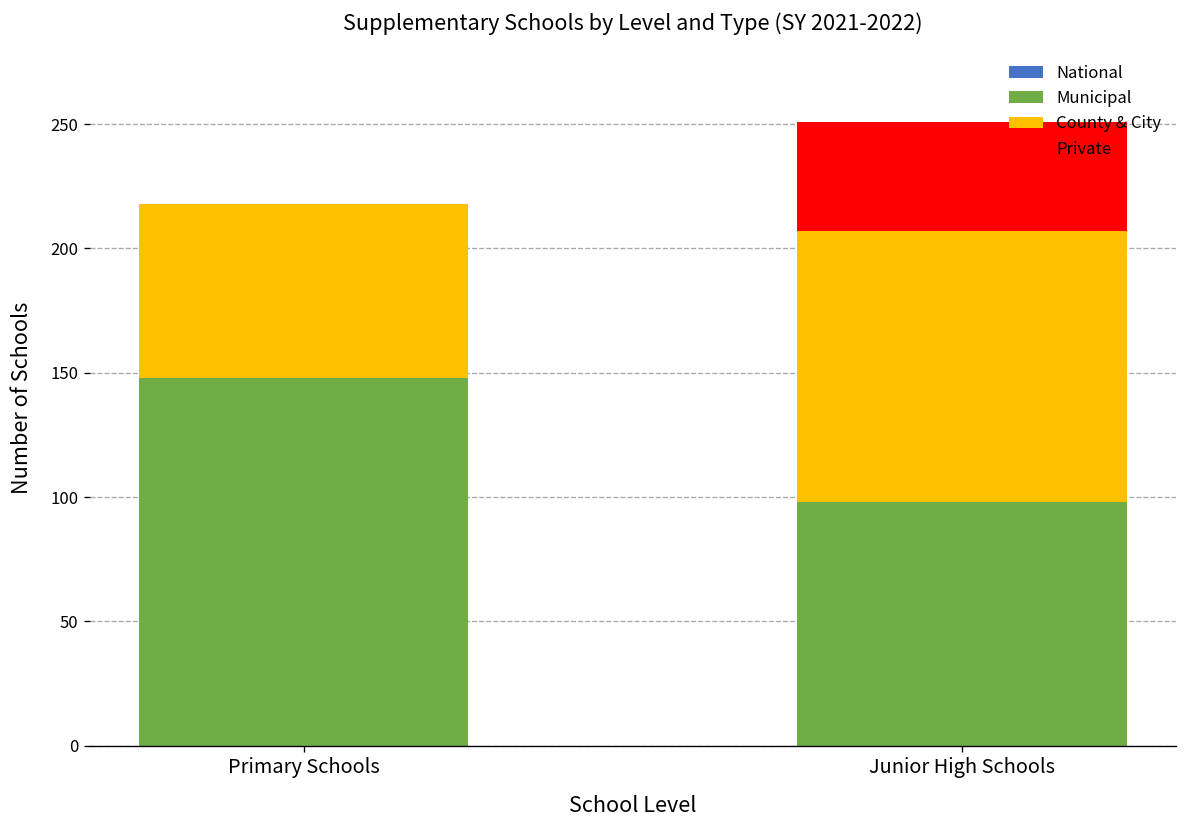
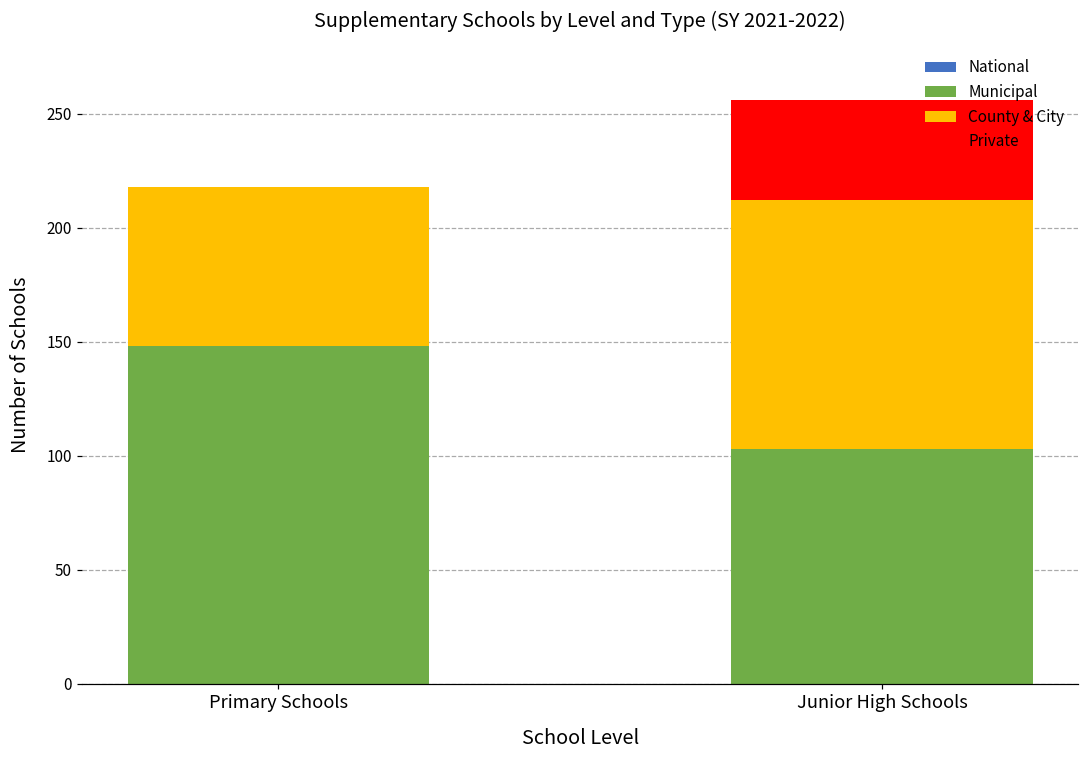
  {
    "National": {
      "Primary Schools": 0,
      "Junior High Schools": 0
    },
    "Municipal": {
      "Primary Schools": 148,
-     "Junior High Schools": 98
+     "Junior High Schools": 103
    },
    "County & City": {
      "Primary Schools": 70,
      "Junior High Schools": 109
    },
    "Private": {
      "Primary Schools": 0,
      "Junior High Schools": 44
    }
  }
